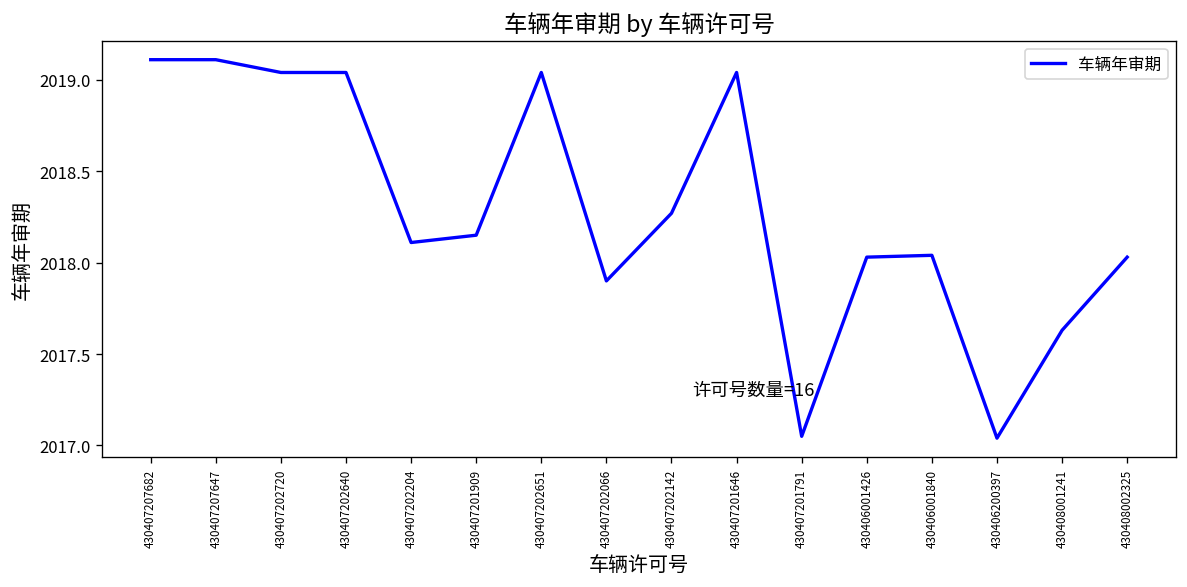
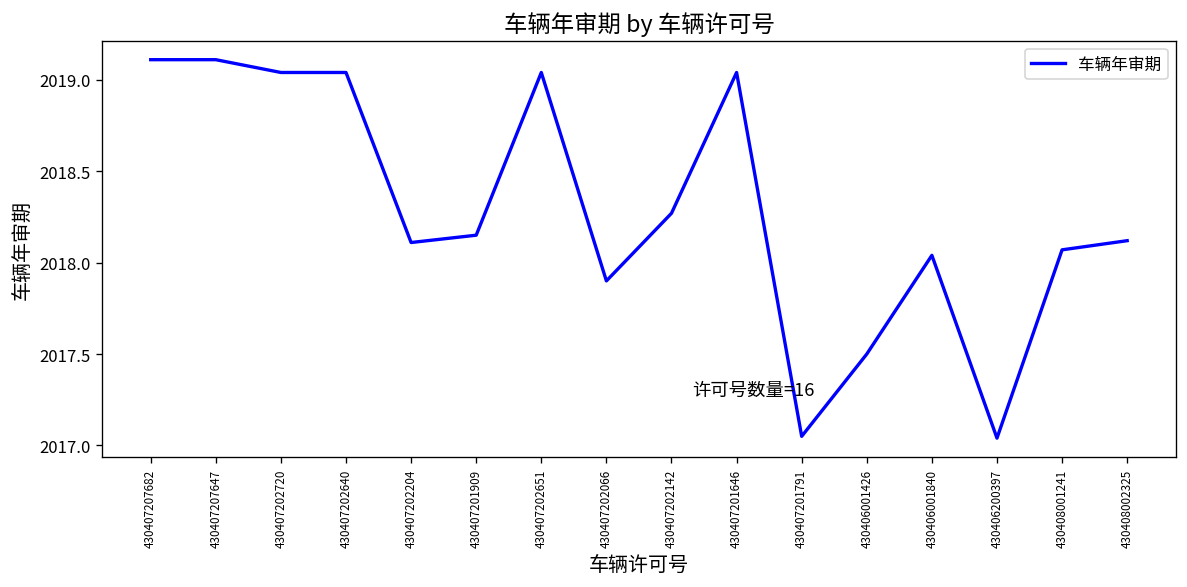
  {
    "430407207682": 2019.11,
    "430407207647": 2019.11,
    "430407202720": 2019.04,
    "430407202640": 2019.04,
    "430407202204": 2018.11,
    "430407201909": 2018.15,
    "430407202651": 2019.04,
    "430407202066": 2017.90,
    "430407202142": 2018.27,
    "430407201646": 2019.04,
    "430407201791": 2017.05,
-   "430406001426": 2018.03,
+   "430406001426": 2017.50,
    "430406001840": 2018.04,
    "430406200397": 2017.04,
-   "430408001241": 2017.63,
-   "430408002325": 2018.03
+   "430408001241": 2018.07,
+   "430408002325": 2018.12
  }
